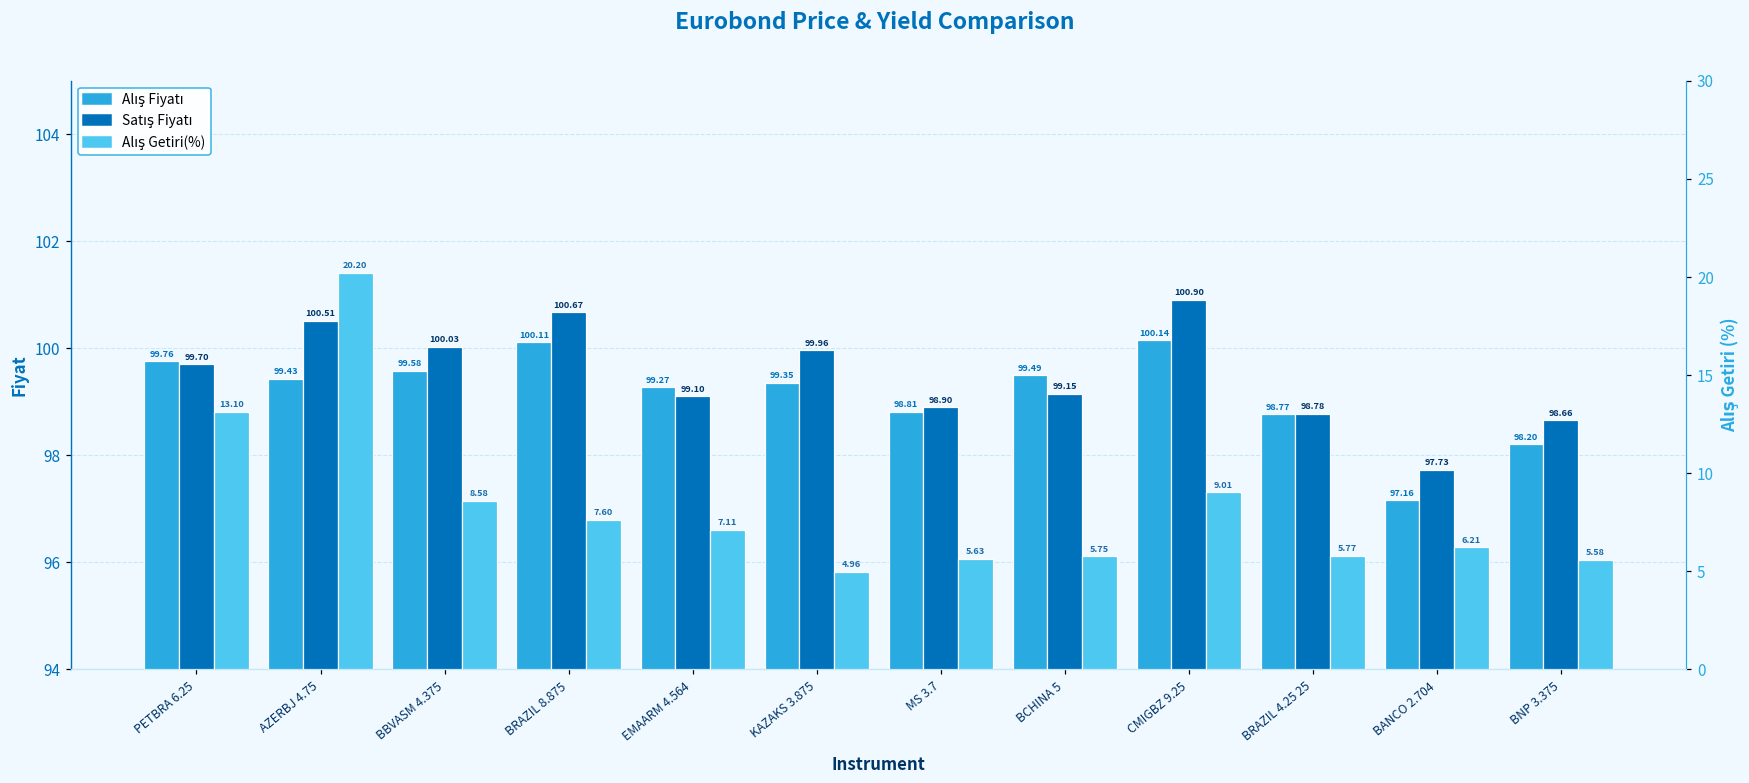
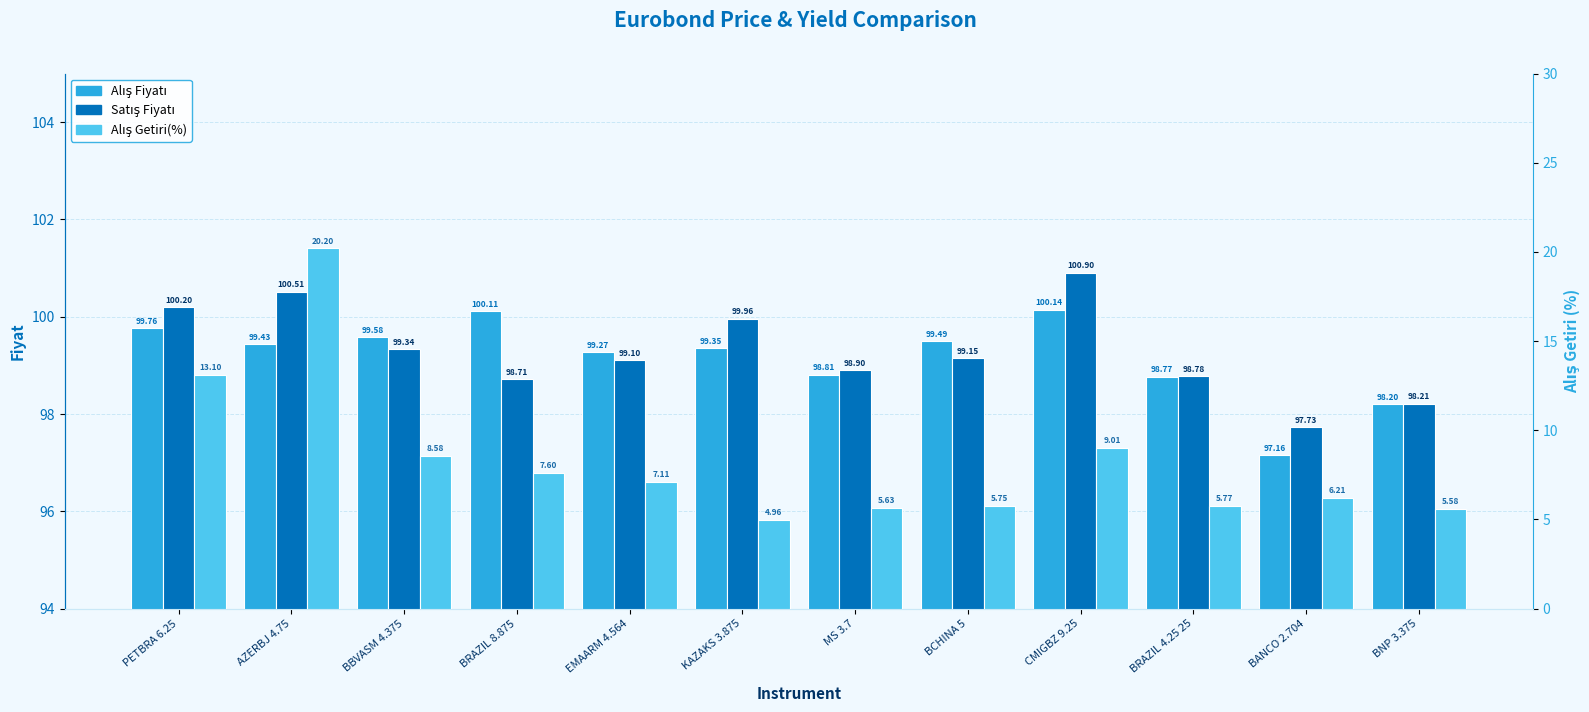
  {
    "Satış Fiyatı": {
-     "PETBRA 6.25": 99.70,
+     "PETBRA 6.25": 100.20,
      "AZERBJ 4.75": 100.51,
-     "BBVASM 4.375": 100.03,
-     "BRAZIL 8.875": 100.67,
+     "BBVASM 4.375": 99.34,
+     "BRAZIL 8.875": 98.71,
      "EMAARM 4.564": 99.10,
      "KAZAKS 3.875": 99.96,
      "MS 3.7": 98.90,
      "BCHINA 5": 99.15,
      "CMIGBZ 9.25": 100.90,
      "BRAZIL 4.25 25": 98.78,
      "BANCO 2.704": 97.73,
-     "BNP 3.375": 98.66
+     "BNP 3.375": 98.21
    }
  }
